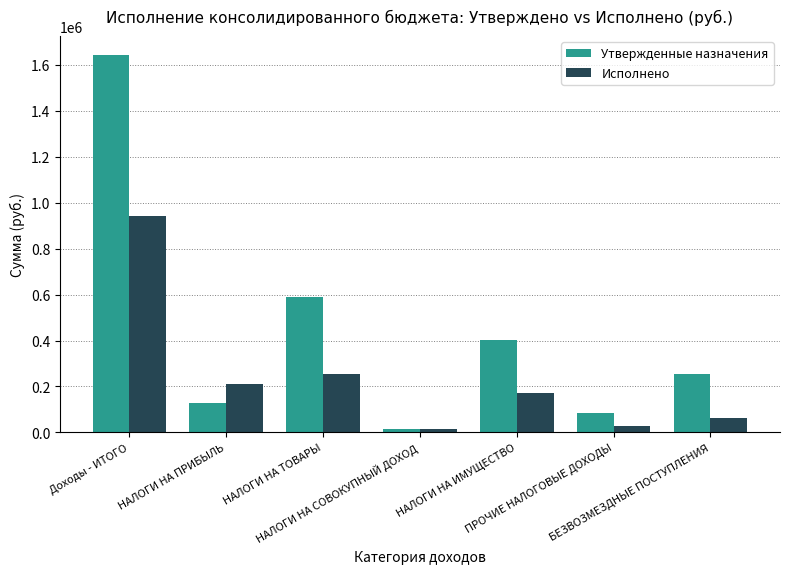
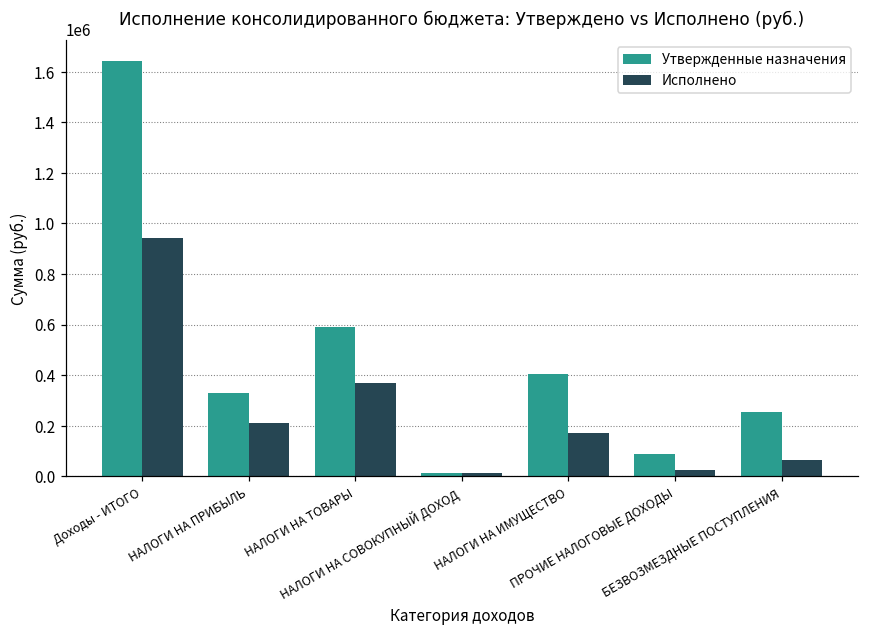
  {
    "Утвержденные назначения": {
      "Доходы - ИТОГО": 1640000,
-     "НАЛОГИ НА ПРИБЫЛЬ": 130000,
+     "НАЛОГИ НА ПРИБЫЛЬ": 330000,
      "НАЛОГИ НА ТОВАРЫ": 590000,
      "НАЛОГИ НА СОВОКУПНЫЙ ДОХОД": 10000,
      "НАЛОГИ НА ИМУЩЕСТВО": 400000,
      "ПРОЧИЕ НАЛОГОВЫЕ ДОХОДЫ": 90000,
      "БЕЗВОЗМЕЗДНЫЕ ПОСТУПЛЕНИЯ": 250000
    },
    "Исполнено": {
      "Доходы - ИТОГО": 940000,
      "НАЛОГИ НА ПРИБЫЛЬ": 210000,
-     "НАЛОГИ НА ТОВАРЫ": 250000,
+     "НАЛОГИ НА ТОВАРЫ": 370000,
      "НАЛОГИ НА СОВОКУПНЫЙ ДОХОД": 10000,
      "НАЛОГИ НА ИМУЩЕСТВО": 170000,
      "ПРОЧИЕ НАЛОГОВЫЕ ДОХОДЫ": 30000,
      "БЕЗВОЗМЕЗДНЫЕ ПОСТУПЛЕНИЯ": 60000
    }
  }
